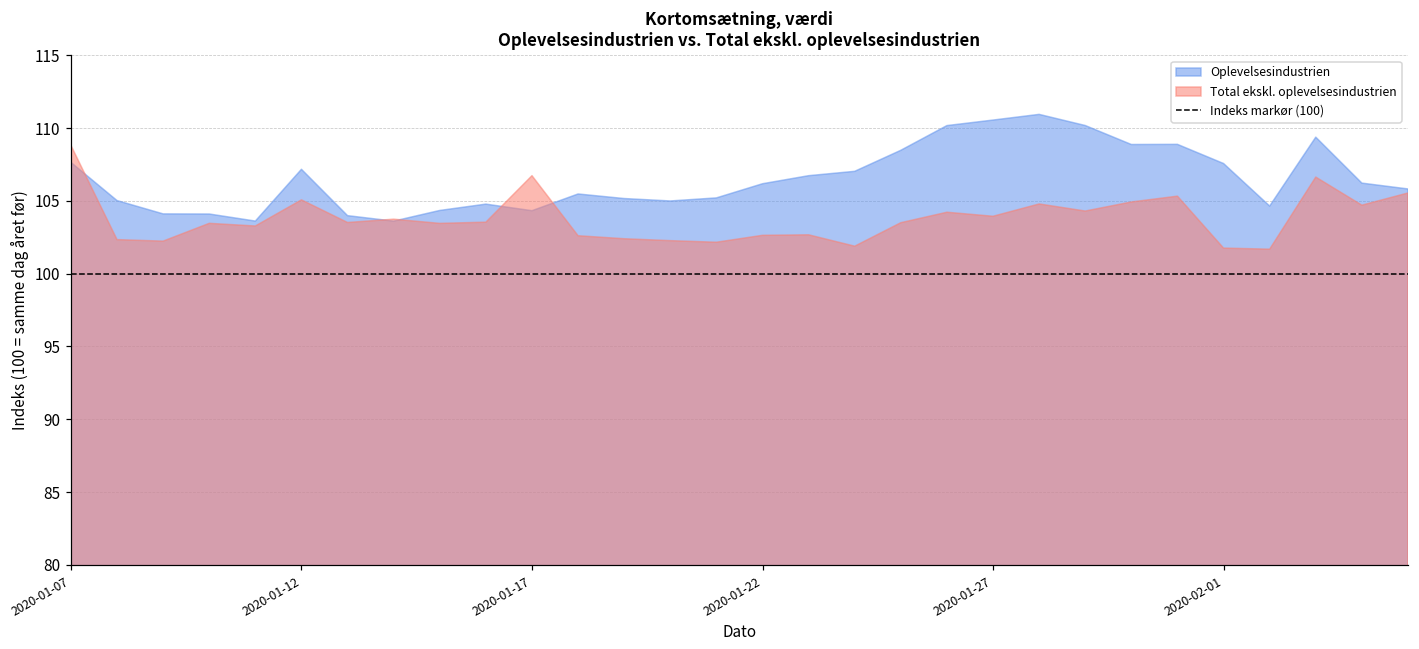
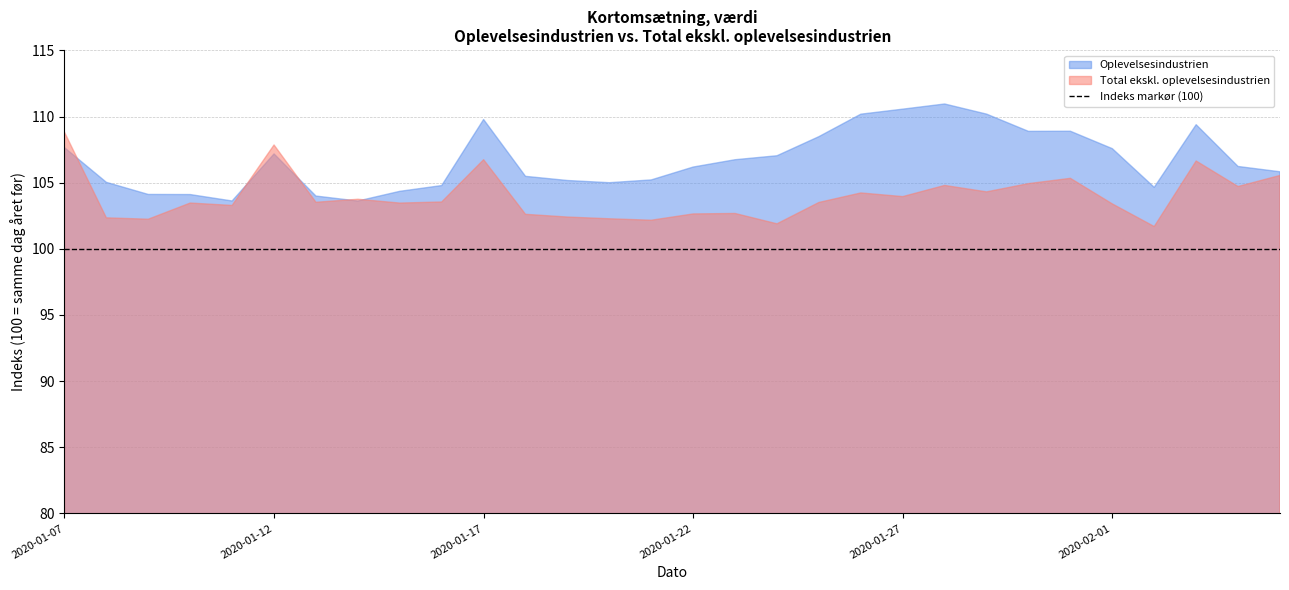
  {
    "Indeks markør (100)": {
      "2020-01-07": 100.0,
      "2020-01-12": 100.0,
      "2020-01-17": 100.0,
      "2020-01-22": 100.0,
      "2020-01-27": 100.0,
      "2020-02-01": 100.0
    },
    "Oplevelsesindustrien": {
      "2020-01-07": 107.6,
      "2020-01-12": 107.2,
-     "2020-01-17": 104.3,
+     "2020-01-17": 109.8,
      "2020-01-22": 106.2,
      "2020-01-27": 110.6,
      "2020-02-01": 107.6
    },
    "Total ekskl. oplevelsesindustrien": {
      "2020-01-07": 108.8,
-     "2020-01-12": 105.1,
+     "2020-01-12": 107.8,
      "2020-01-17": 106.7,
      "2020-01-22": 102.6,
      "2020-01-27": 103.9,
-     "2020-02-01": 101.8
+     "2020-02-01": 103.4
    }
  }
